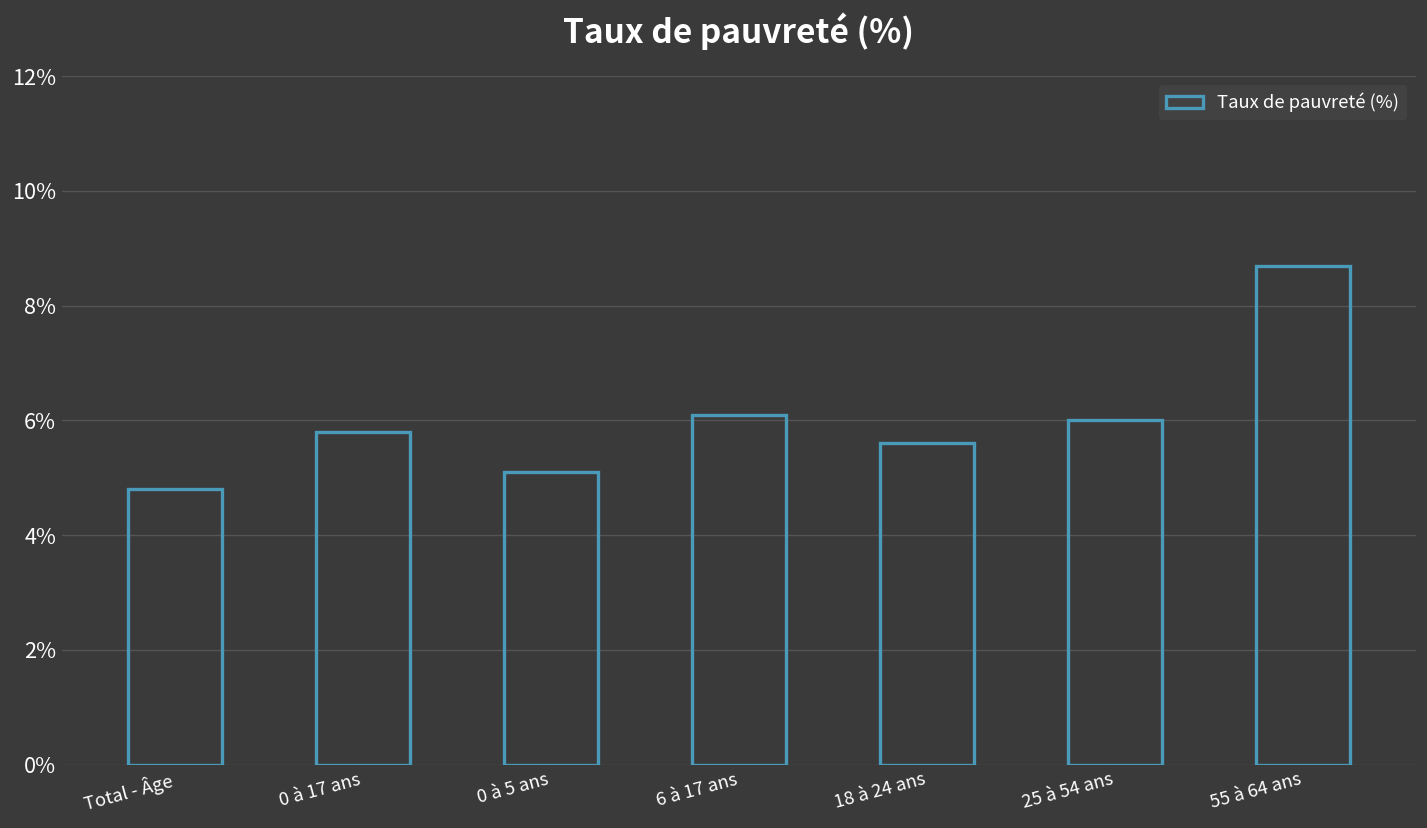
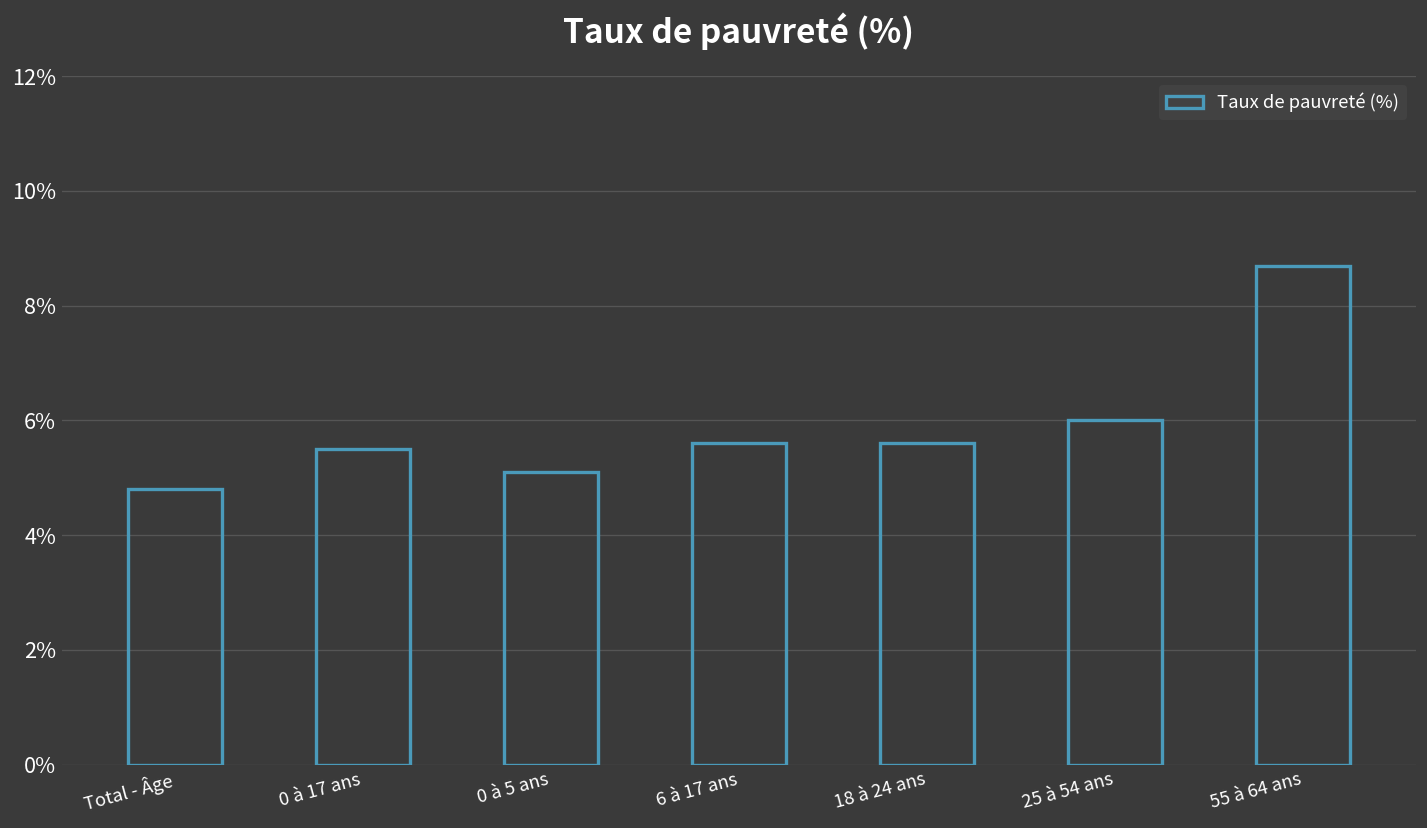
  {
    "Total - Âge": "4.8%",
-   "0 à 17 ans": "5.8%",
+   "0 à 17 ans": "5.5%",
    "0 à 5 ans": "5.1%",
-   "6 à 17 ans": "6.1%",
+   "6 à 17 ans": "5.6%",
    "18 à 24 ans": "5.6%",
    "25 à 54 ans": "6.0%",
    "55 à 64 ans": "8.7%"
  }
